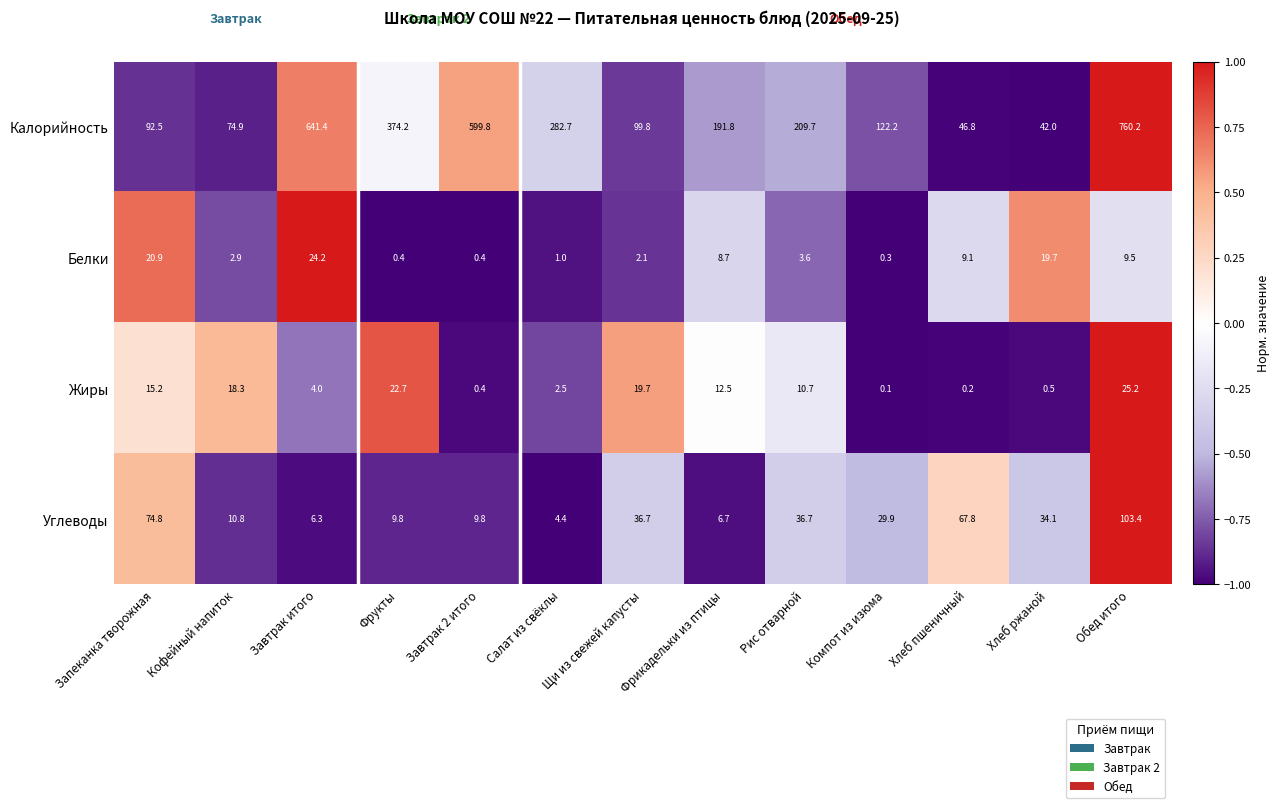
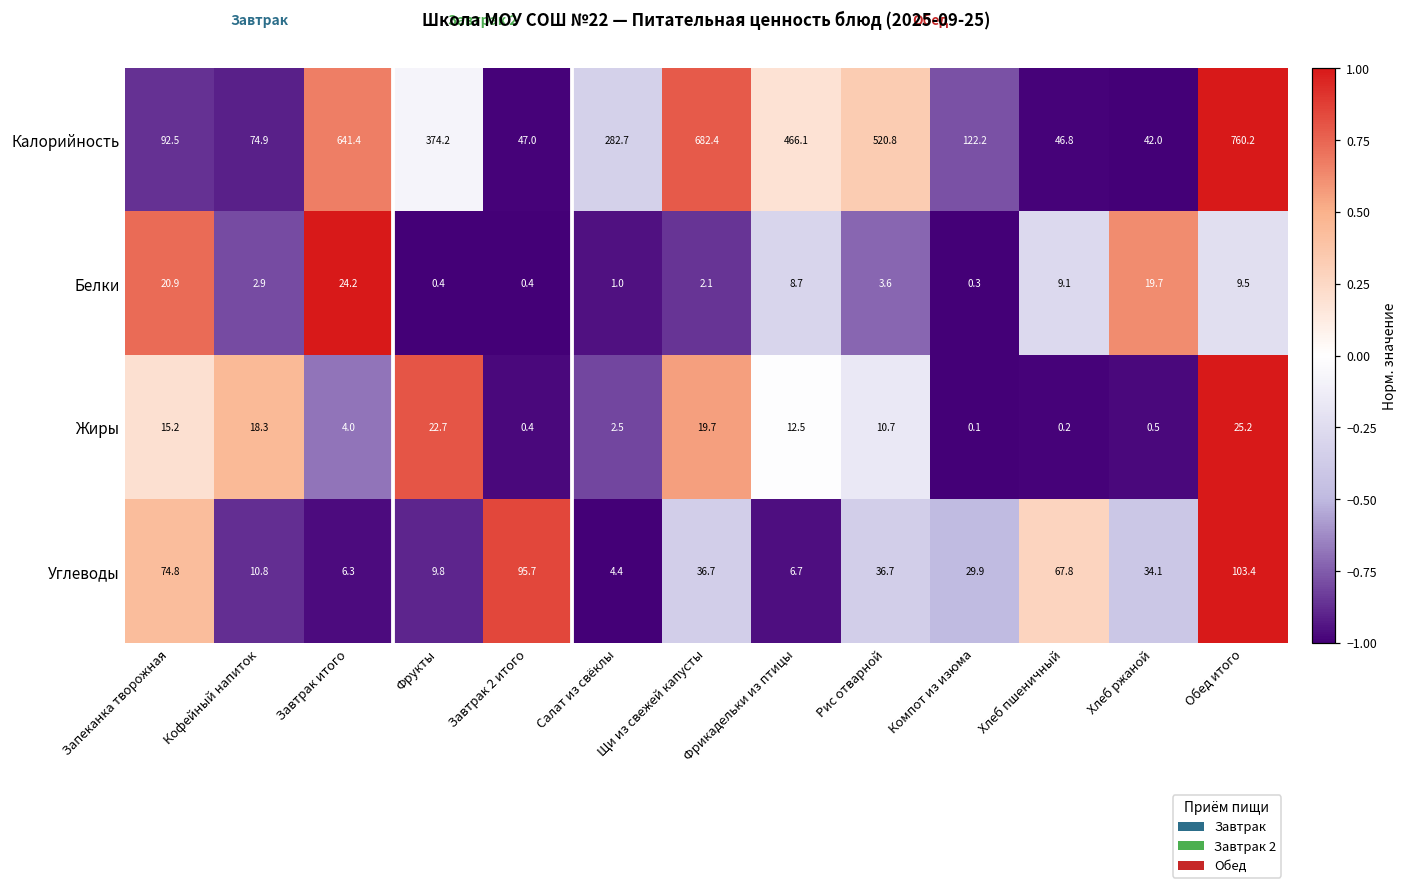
  {
    "Калорийность": {
      "Запеканка творожная": 92.5,
      "Кофейный напиток": 74.9,
      "Завтрак итого": 641.4,
      "Фрукты": 374.2,
-     "Завтрак 2 итого": 599.8,
+     "Завтрак 2 итого": 47.0,
      "Салат из свёклы": 282.7,
-     "Щи из свежей капусты": 99.8,
-     "Фрикадельки из птицы": 191.8,
-     "Рис отварной": 209.7,
+     "Щи из свежей капусты": 682.4,
+     "Фрикадельки из птицы": 466.1,
+     "Рис отварной": 520.8,
      "Компот из изюма": 122.2,
      "Хлеб пшеничный": 46.8,
      "Хлеб ржаной": 42.0,
      "Обед итого": 760.2
    },
    "Белки": {
      "Запеканка творожная": 20.9,
      "Кофейный напиток": 2.9,
      "Завтрак итого": 24.2,
      "Фрукты": 0.4,
      "Завтрак 2 итого": 0.4,
      "Салат из свёклы": 1.0,
      "Щи из свежей капусты": 2.1,
      "Фрикадельки из птицы": 8.7,
      "Рис отварной": 3.6,
      "Компот из изюма": 0.3,
      "Хлеб пшеничный": 9.1,
      "Хлеб ржаной": 19.7,
      "Обед итого": 9.5
    },
    "Жиры": {
      "Запеканка творожная": 15.2,
      "Кофейный напиток": 18.3,
      "Завтрак итого": 4.0,
      "Фрукты": 22.7,
      "Завтрак 2 итого": 0.4,
      "Салат из свёклы": 2.5,
      "Щи из свежей капусты": 19.7,
      "Фрикадельки из птицы": 12.5,
      "Рис отварной": 10.7,
      "Компот из изюма": 0.1,
      "Хлеб пшеничный": 0.2,
      "Хлеб ржаной": 0.5,
      "Обед итого": 25.2
    },
    "Углеводы": {
      "Запеканка творожная": 74.8,
      "Кофейный напиток": 10.8,
      "Завтрак итого": 6.3,
      "Фрукты": 9.8,
-     "Завтрак 2 итого": 9.8,
+     "Завтрак 2 итого": 95.7,
      "Салат из свёклы": 4.4,
      "Щи из свежей капусты": 36.7,
      "Фрикадельки из птицы": 6.7,
      "Рис отварной": 36.7,
      "Компот из изюма": 29.9,
      "Хлеб пшеничный": 67.8,
      "Хлеб ржаной": 34.1,
      "Обед итого": 103.4
    }
  }
